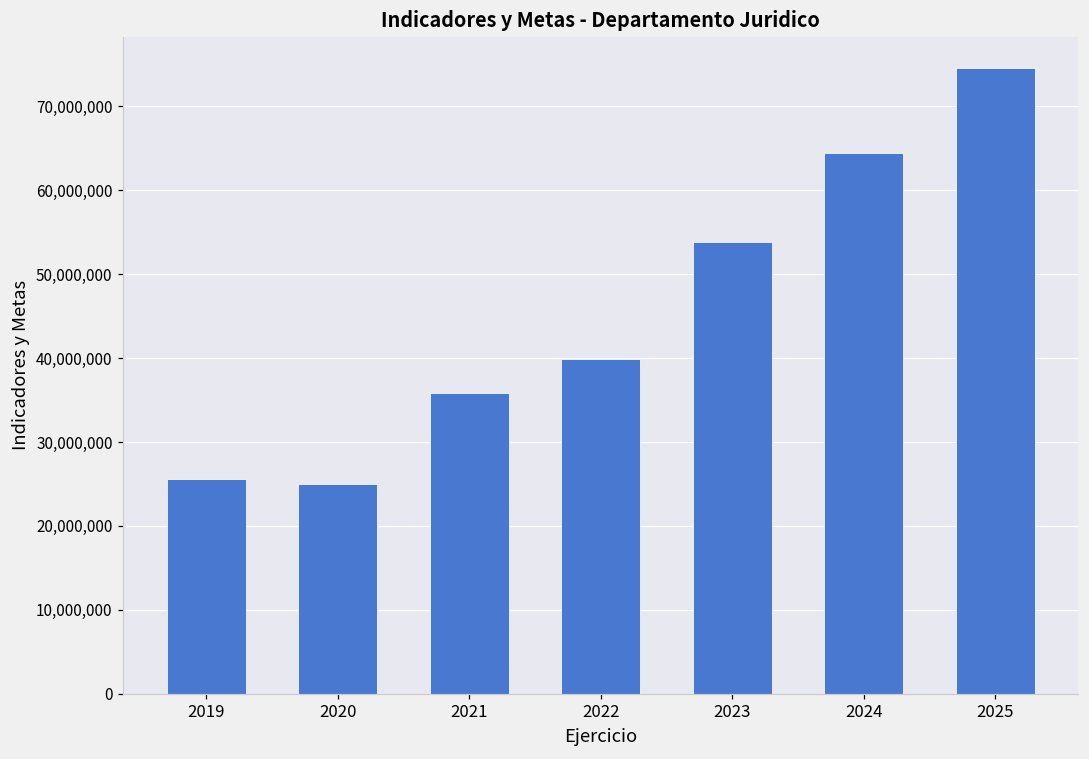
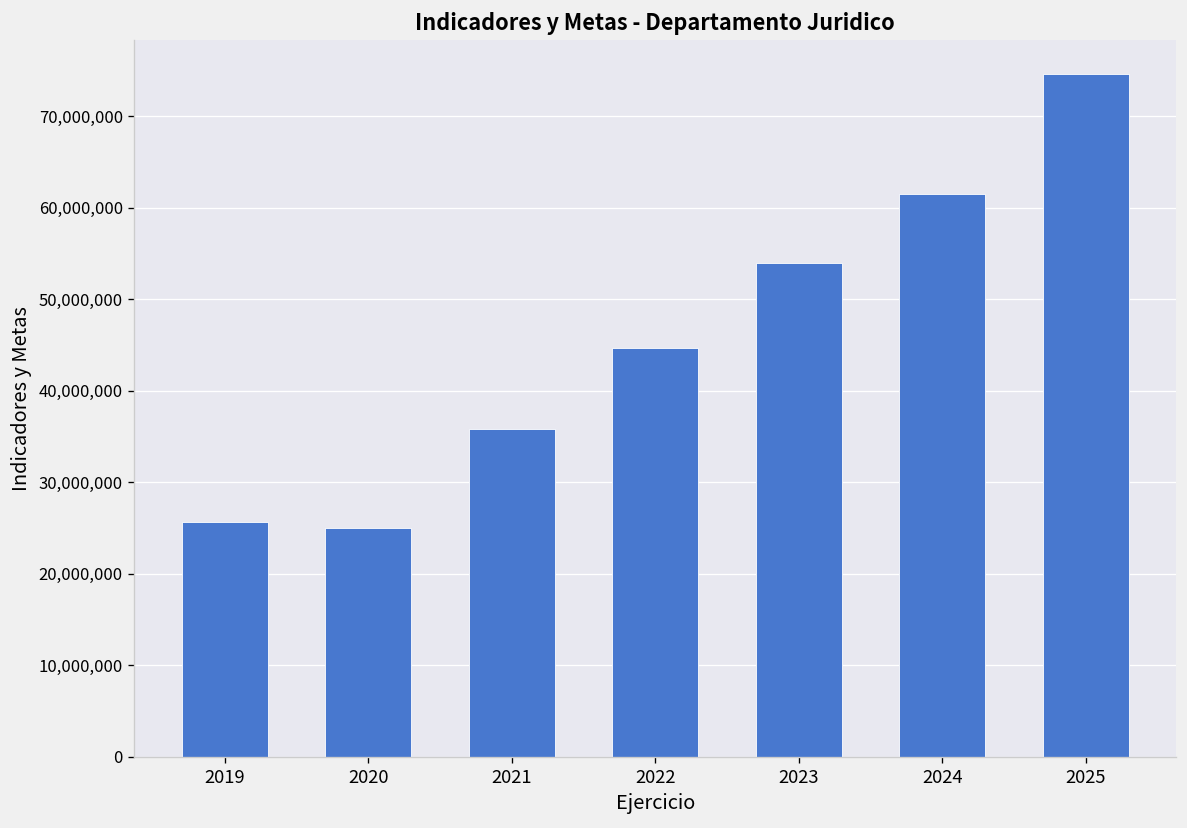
  {
    "2019": "26,000,000",
    "2020": "25,000,000",
    "2021": "36,000,000",
-   "2022": "40,000,000",
+   "2022": "45,000,000",
    "2023": "54,000,000",
-   "2024": "64,000,000",
+   "2024": "62,000,000",
    "2025": "75,000,000"
  }
